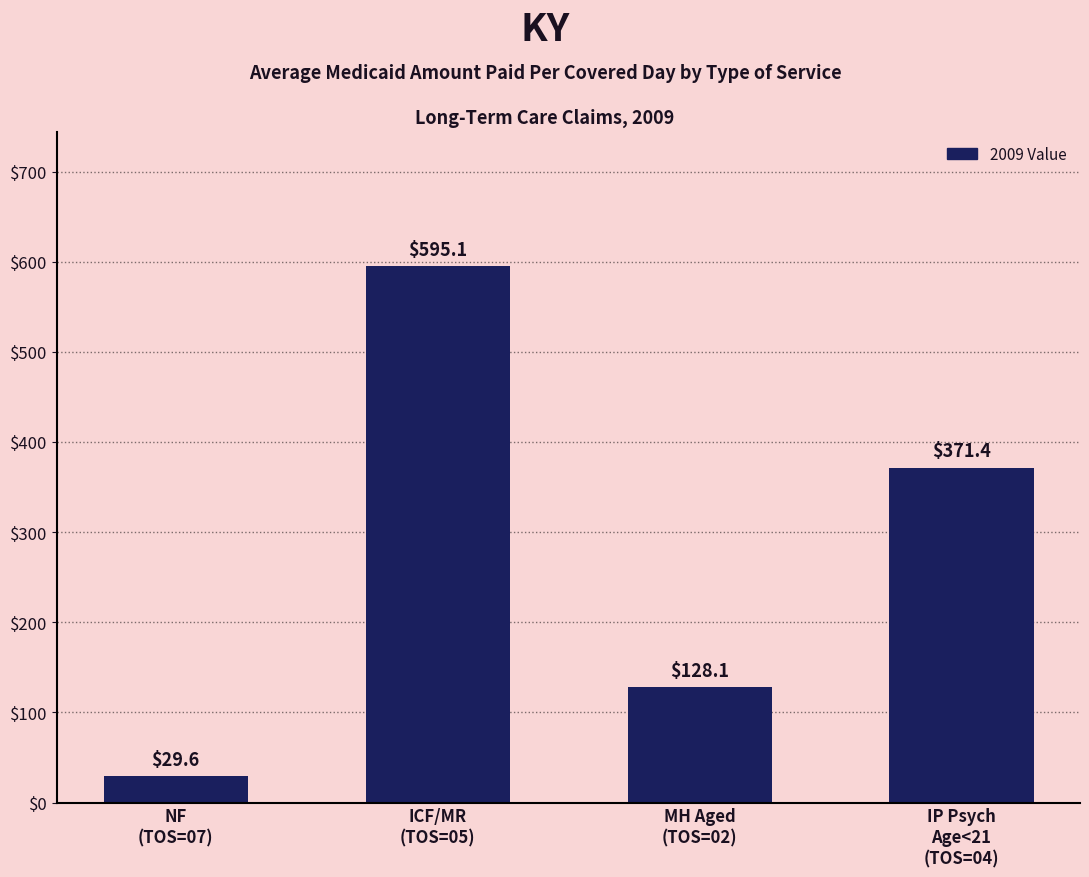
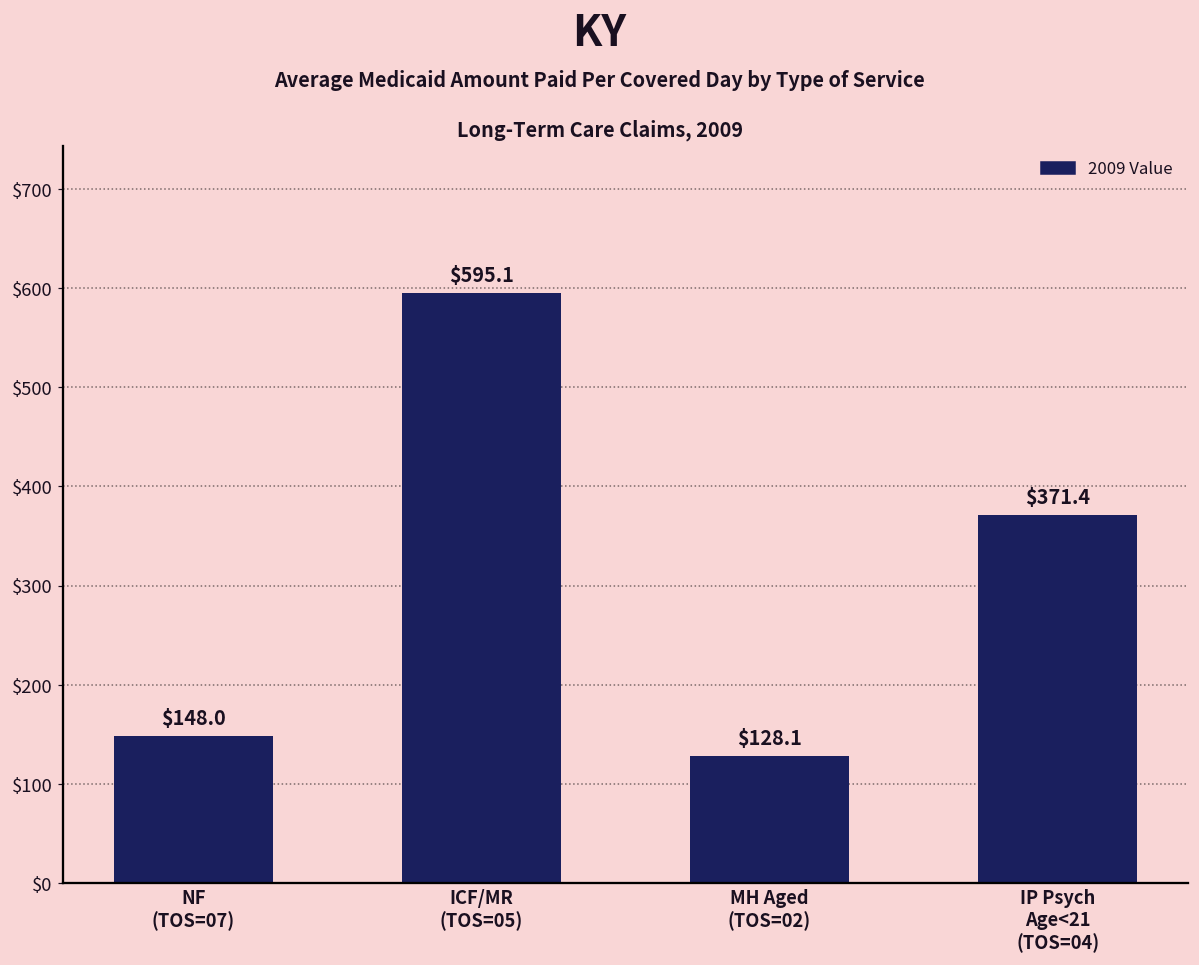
  {
-   "NF (TOS=07)": "$29.6",
+   "NF (TOS=07)": "$148.0",
    "ICF/MR (TOS=05)": "$595.1",
    "MH Aged (TOS=02)": "$128.1",
    "IP Psych Age<21 (TOS=04)": "$371.4"
  }
